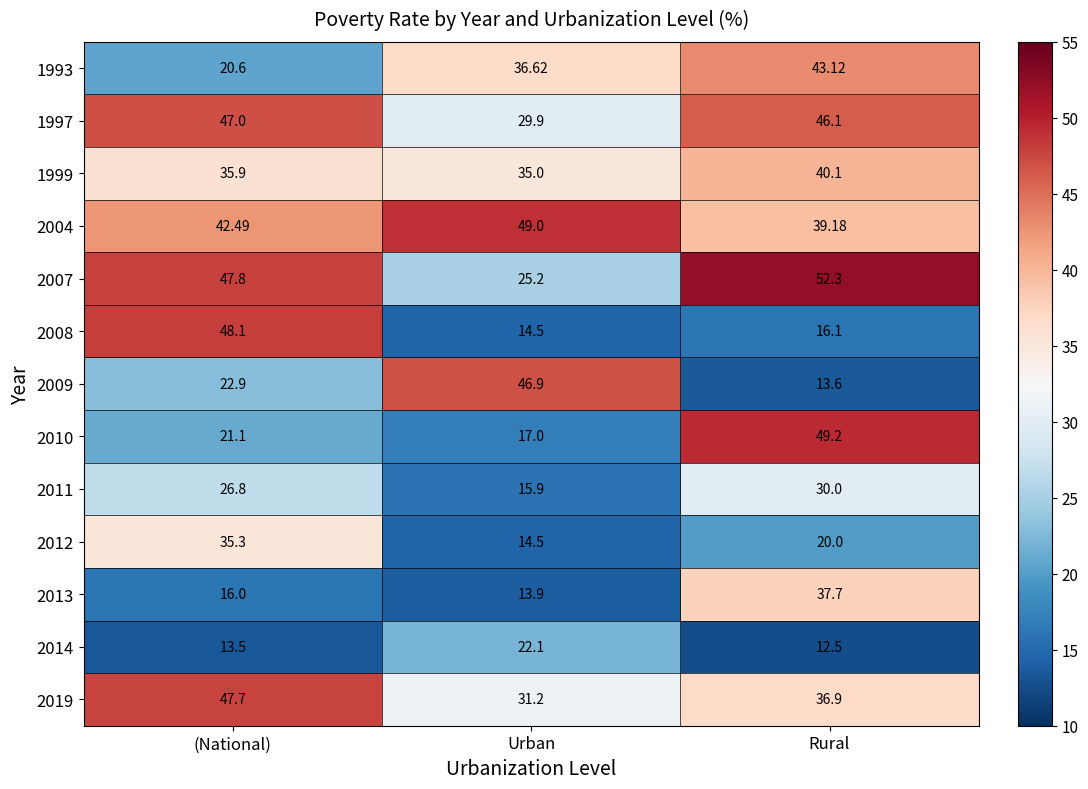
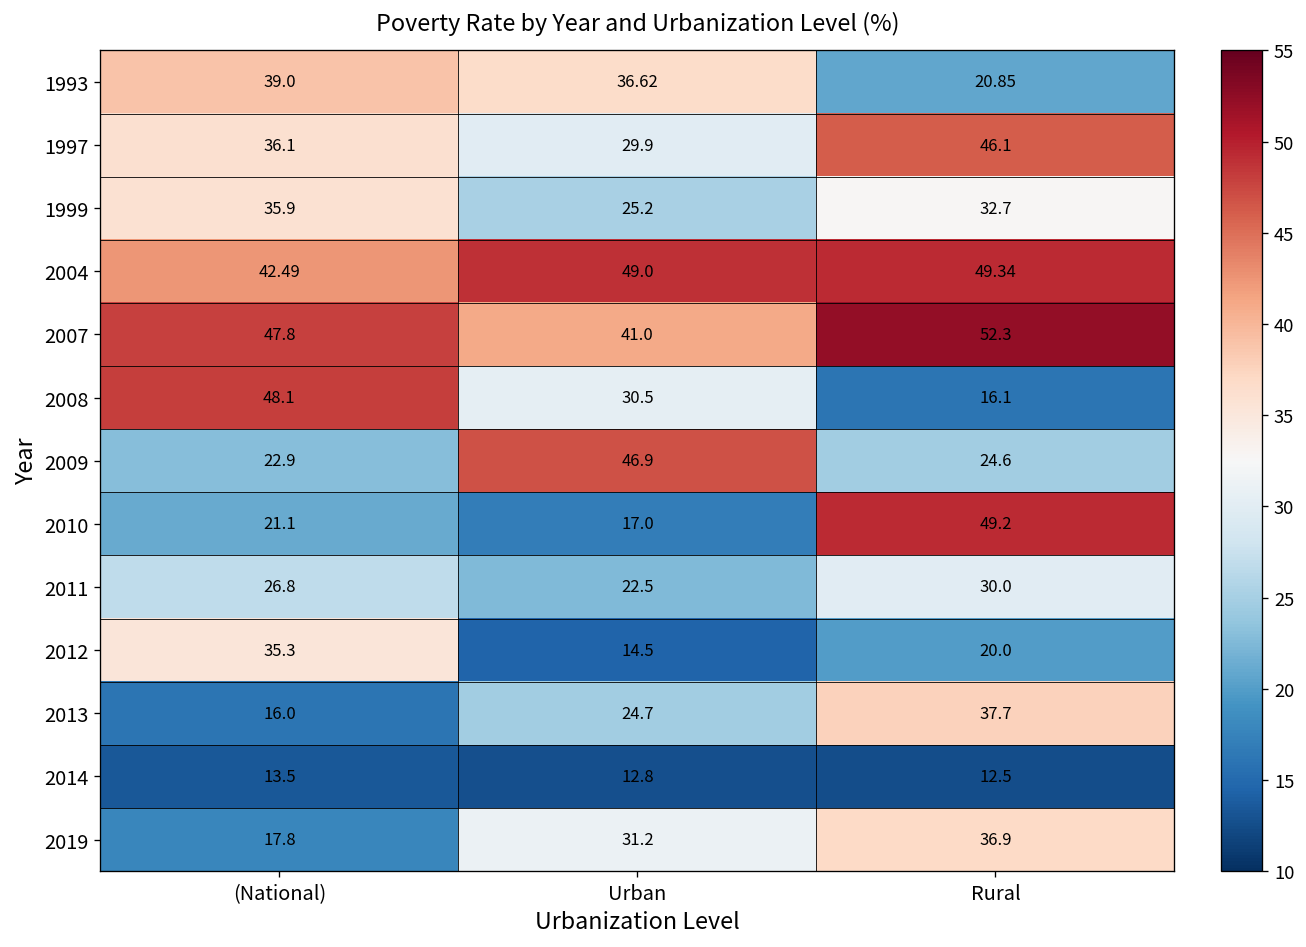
  {
    "1993": {
-     "(National)": 20.6,
+     "(National)": 39.0,
      "Urban": 36.62,
-     "Rural": 43.12
+     "Rural": 20.85
    },
    "1997": {
-     "(National)": 47.0,
+     "(National)": 36.1,
      "Urban": 29.9,
      "Rural": 46.1
    },
    "1999": {
      "(National)": 35.9,
-     "Urban": 35.0,
-     "Rural": 40.1
+     "Urban": 25.2,
+     "Rural": 32.7
    },
    "2004": {
      "(National)": 42.49,
      "Urban": 49.0,
-     "Rural": 39.18
+     "Rural": 49.34
    },
    "2007": {
      "(National)": 47.8,
-     "Urban": 25.2,
+     "Urban": 41.0,
      "Rural": 52.3
    },
    "2008": {
      "(National)": 48.1,
-     "Urban": 14.5,
+     "Urban": 30.5,
      "Rural": 16.1
    },
    "2009": {
      "(National)": 22.9,
      "Urban": 46.9,
-     "Rural": 13.6
+     "Rural": 24.6
    },
    "2010": {
      "(National)": 21.1,
      "Urban": 17.0,
      "Rural": 49.2
    },
    "2011": {
      "(National)": 26.8,
-     "Urban": 15.9,
+     "Urban": 22.5,
      "Rural": 30.0
    },
    "2012": {
      "(National)": 35.3,
      "Urban": 14.5,
      "Rural": 20.0
    },
    "2013": {
      "(National)": 16.0,
-     "Urban": 13.9,
+     "Urban": 24.7,
      "Rural": 37.7
    },
    "2014": {
      "(National)": 13.5,
-     "Urban": 22.1,
+     "Urban": 12.8,
      "Rural": 12.5
    },
    "2019": {
-     "(National)": 47.7,
+     "(National)": 17.8,
      "Urban": 31.2,
      "Rural": 36.9
    }
  }
